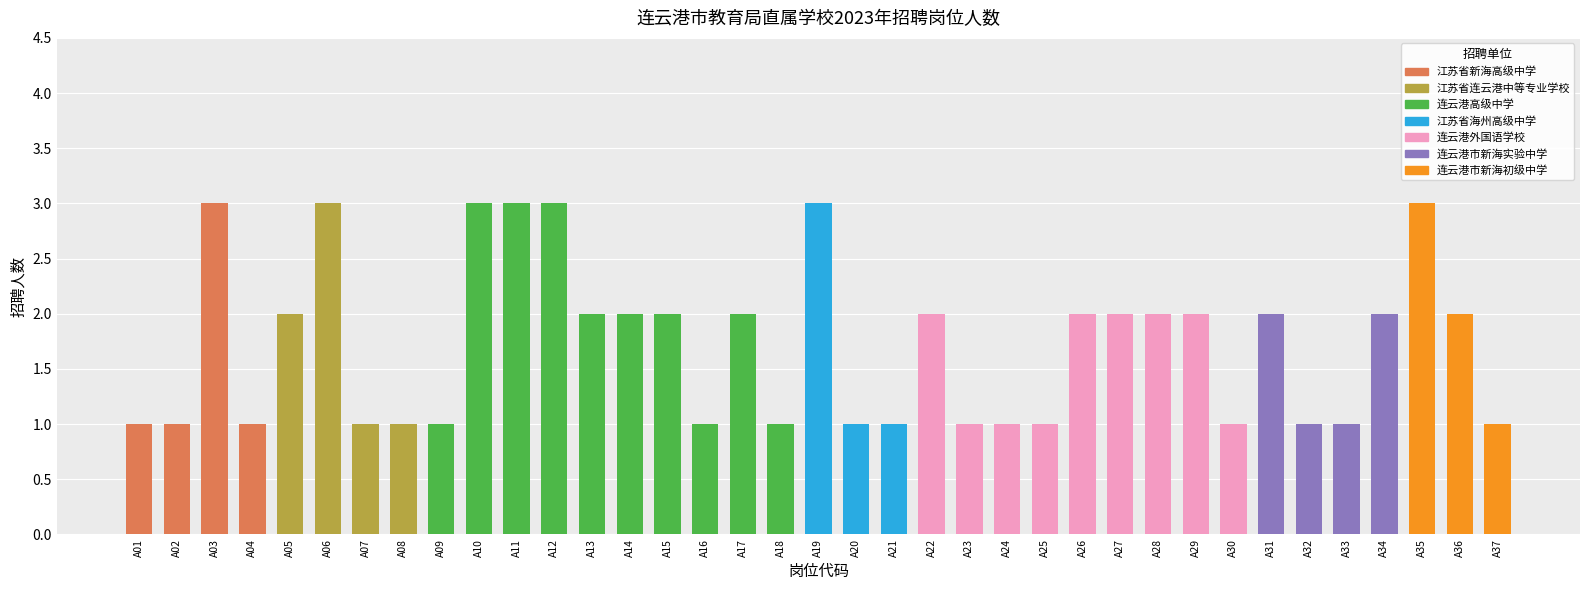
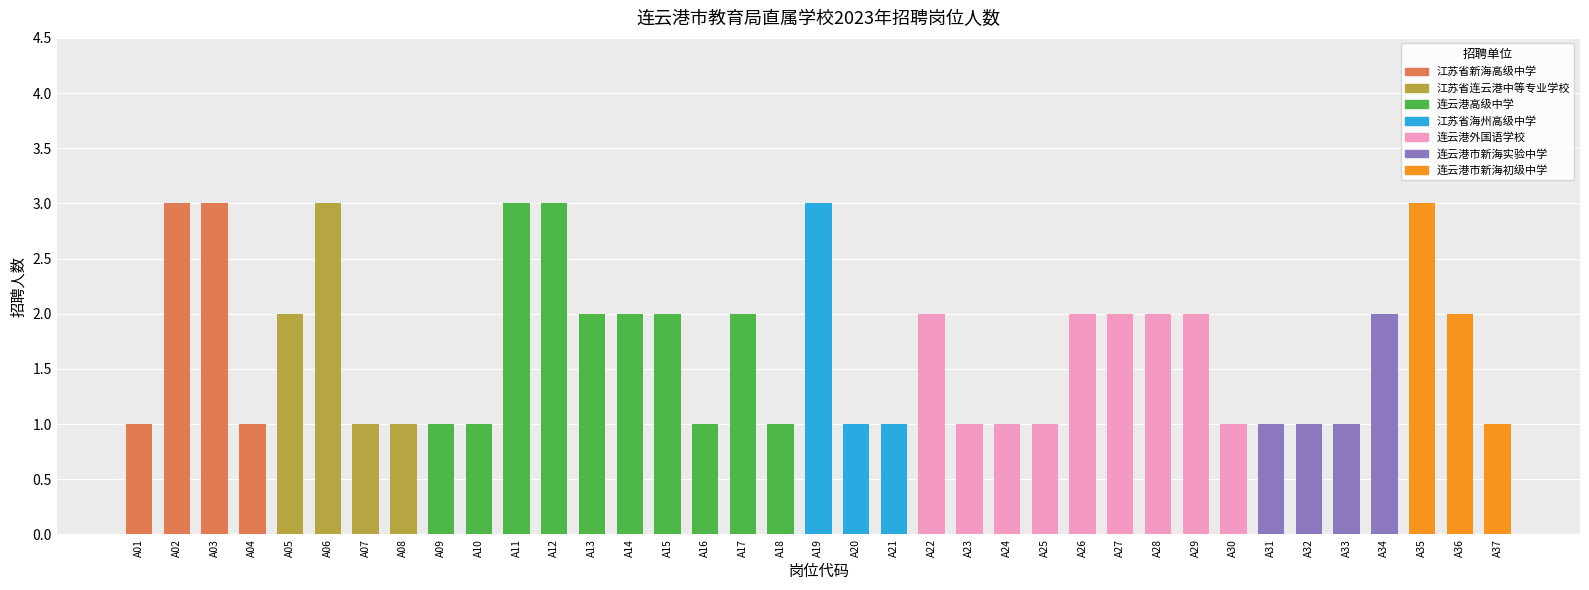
  {
    "A01": 1,
-   "A02": 1,
+   "A02": 3,
    "A03": 3,
    "A04": 1,
    "A05": 2,
    "A06": 3,
    "A07": 1,
    "A08": 1,
    "A09": 1,
-   "A10": 3,
+   "A10": 1,
    "A11": 3,
    "A12": 3,
    "A13": 2,
    "A14": 2,
    "A15": 2,
    "A16": 1,
    "A17": 2,
    "A18": 1,
    "A19": 3,
    "A20": 1,
    "A21": 1,
    "A22": 2,
    "A23": 1,
    "A24": 1,
    "A25": 1,
    "A26": 2,
    "A27": 2,
    "A28": 2,
    "A29": 2,
    "A30": 1,
-   "A31": 2,
+   "A31": 1,
    "A32": 1,
    "A33": 1,
    "A34": 2,
    "A35": 3,
    "A36": 2,
    "A37": 1
  }
